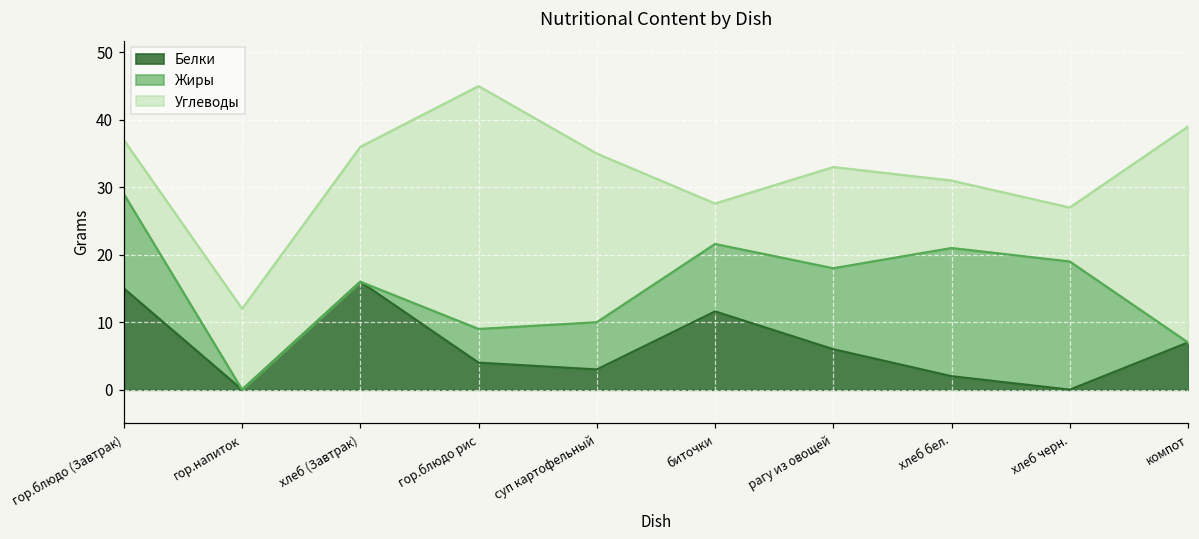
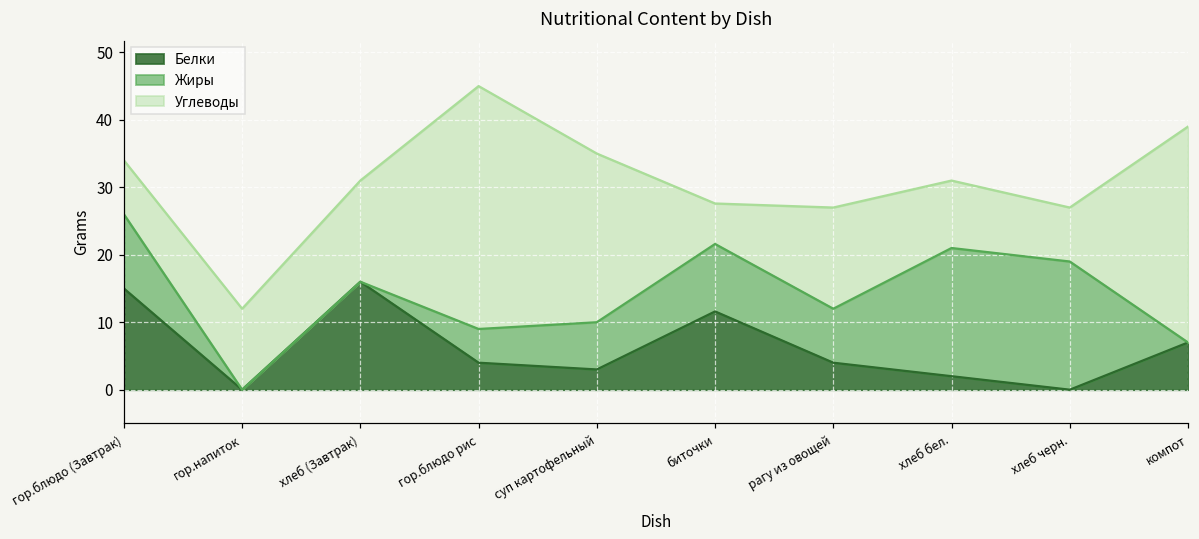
  {
    "Белки": {
      "гор.блюдо (Завтрак)": 15,
      "гор.блюдо рис": 4,
      "суп картофельный": 3,
      "биточки": 12,
-     "рагу из овощей": 6,
+     "рагу из овощей": 4,
      "хлеб бел.": 2,
      "хлеб черн.": 0
    },
    "Жиры": {
-     "гор.блюдо (Завтрак)": 14,
+     "гор.блюдо (Завтрак)": 11,
      "гор.блюдо рис": 5,
      "суп картофельный": 7,
      "биточки": 10,
-     "рагу из овощей": 12,
+     "рагу из овощей": 8,
      "хлеб бел.": 19,
      "хлеб черн.": 19
    },
    "Углеводы": {
      "гор.блюдо (Завтрак)": 8,
      "гор.напиток": 12,
-     "хлеб (Завтрак)": 20,
+     "хлеб (Завтрак)": 15,
      "гор.блюдо рис": 36,
      "суп картофельный": 25,
      "биточки": 6,
      "рагу из овощей": 15,
      "хлеб бел.": 10,
      "хлеб черн.": 8,
      "компот": 32
    }
  }
